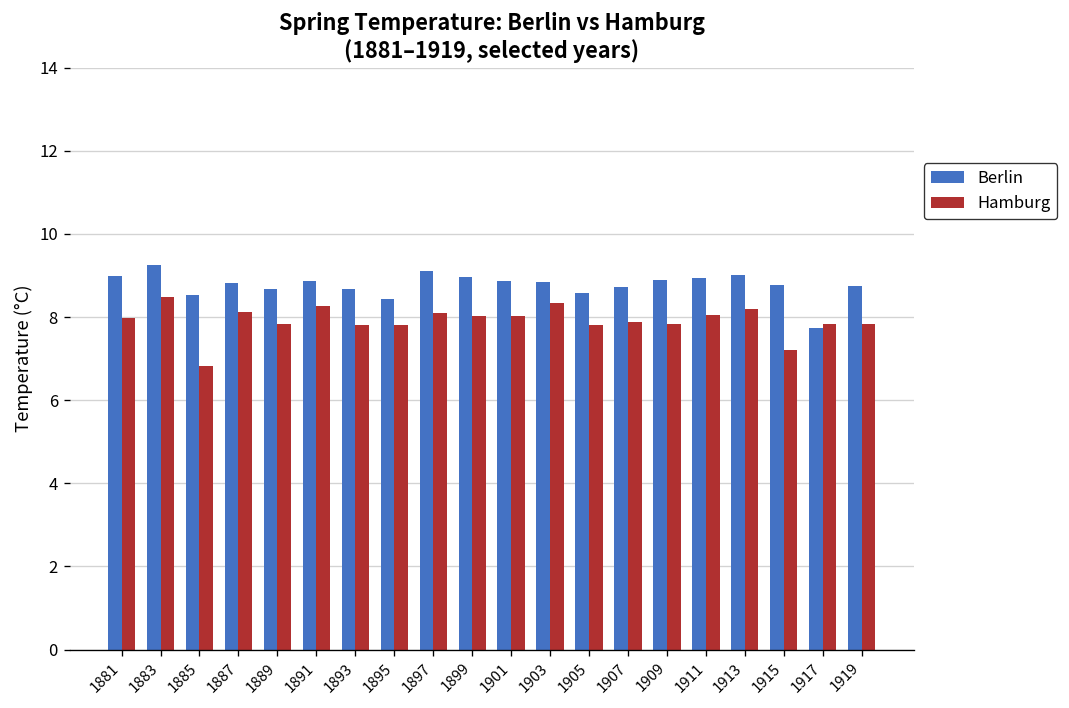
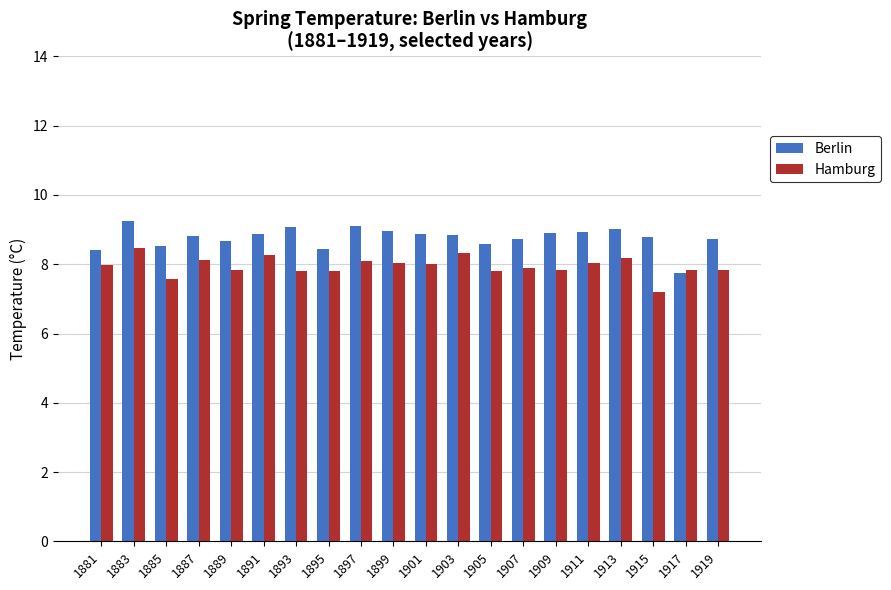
  {
    "Berlin": {
-     "1881": 9.0,
+     "1881": 8.4,
      "1883": 9.3,
      "1885": 8.5,
      "1887": 8.8,
      "1889": 8.7,
      "1891": 8.9,
-     "1893": 8.7,
+     "1893": 9.1,
      "1895": 8.4,
      "1897": 9.1,
      "1899": 9.0,
      "1901": 8.9,
      "1903": 8.9,
      "1905": 8.6,
      "1907": 8.7,
      "1909": 8.9,
      "1911": 8.9,
      "1913": 9.0,
      "1915": 8.8,
      "1917": 7.7,
      "1919": 8.7
    },
    "Hamburg": {
      "1881": 8.0,
      "1883": 8.5,
-     "1885": 6.8,
+     "1885": 7.6,
      "1887": 8.1,
      "1889": 7.8,
      "1891": 8.3,
      "1893": 7.8,
      "1895": 7.8,
      "1897": 8.1,
      "1899": 8.0,
      "1901": 8.0,
      "1903": 8.3,
      "1905": 7.8,
      "1907": 7.9,
      "1909": 7.8,
      "1911": 8.1,
      "1913": 8.2,
      "1915": 7.2,
      "1917": 7.8,
      "1919": 7.8
    }
  }
